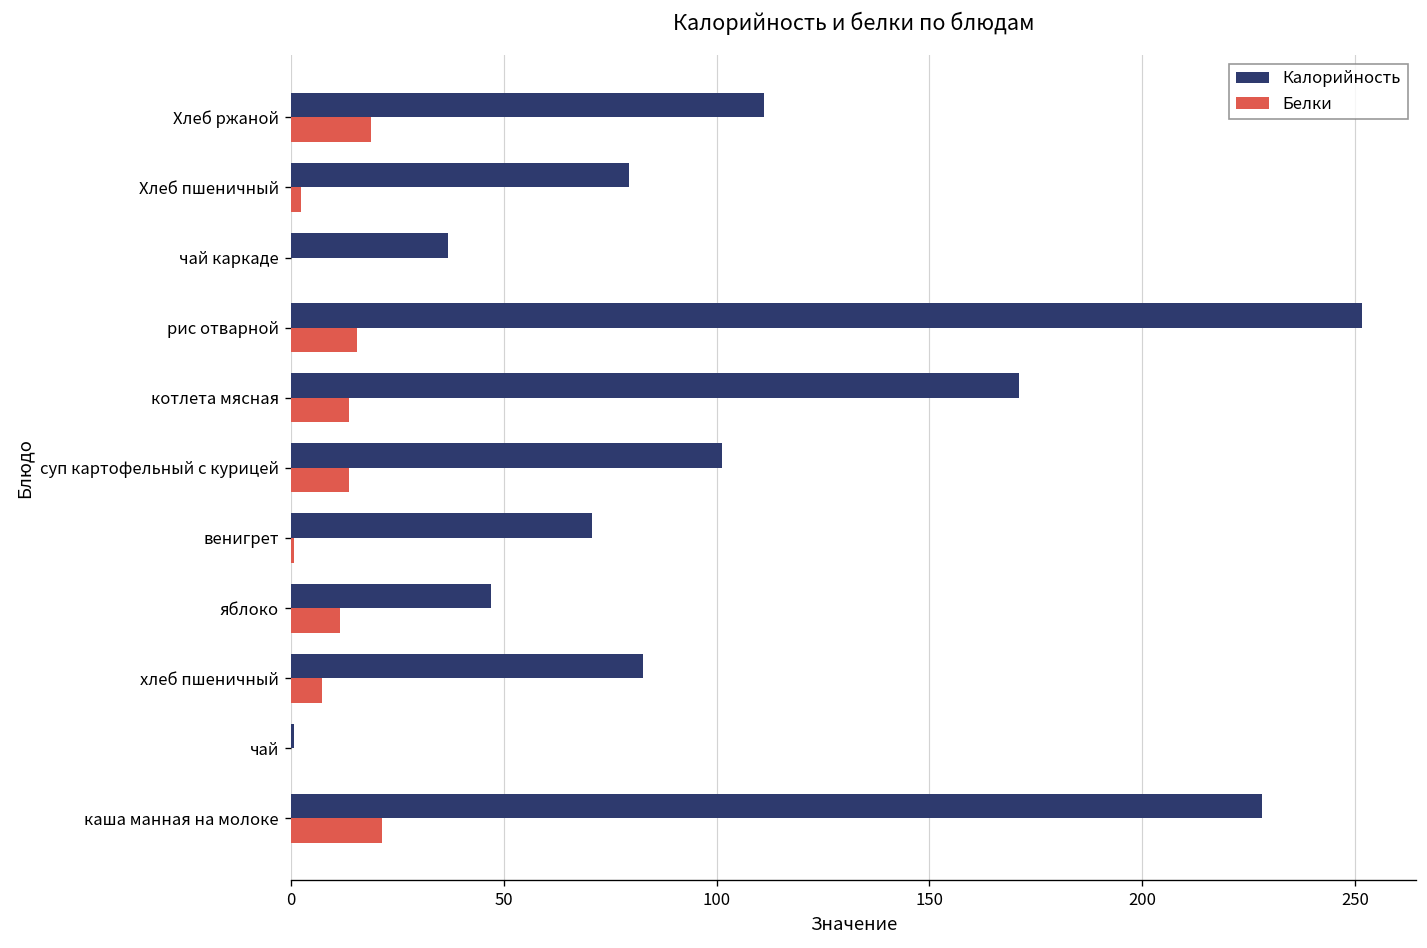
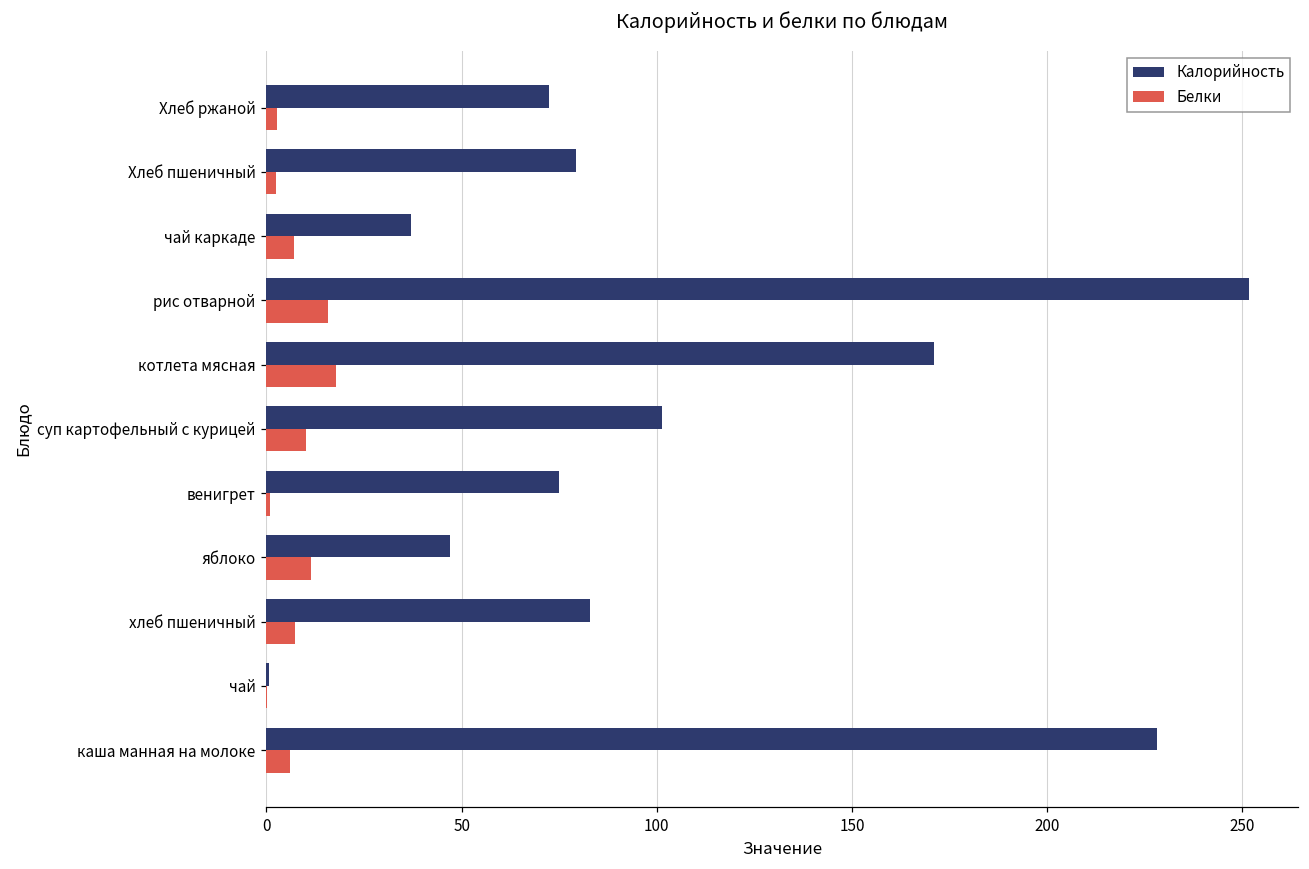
  {
    "Калорийность": {
-     "Хлеб ржаной": 111,
+     "Хлеб ржаной": 72,
      "Хлеб пшеничный": 79,
      "чай каркаде": 37,
      "рис отварной": 252,
      "котлета мясная": 171,
      "суп картофельный с курицей": 101,
-     "венигрет": 71,
+     "венигрет": 75,
      "яблоко": 47,
      "хлеб пшеничный": 83,
      "каша манная на молоке": 228
    },
    "Белки": {
-     "Хлеб ржаной": 19,
+     "Хлеб ржаной": 3,
      "Хлеб пшеничный": 2,
-     "чай каркаде": 0,
+     "чай каркаде": 7,
      "рис отварной": 16,
-     "котлета мясная": 14,
-     "суп картофельный с курицей": 14,
+     "котлета мясная": 18,
+     "суп картофельный с курицей": 10,
      "венигрет": 1,
      "яблоко": 12,
      "хлеб пшеничный": 7,
-     "каша манная на молоке": 21
+     "каша манная на молоке": 6
    }
  }
